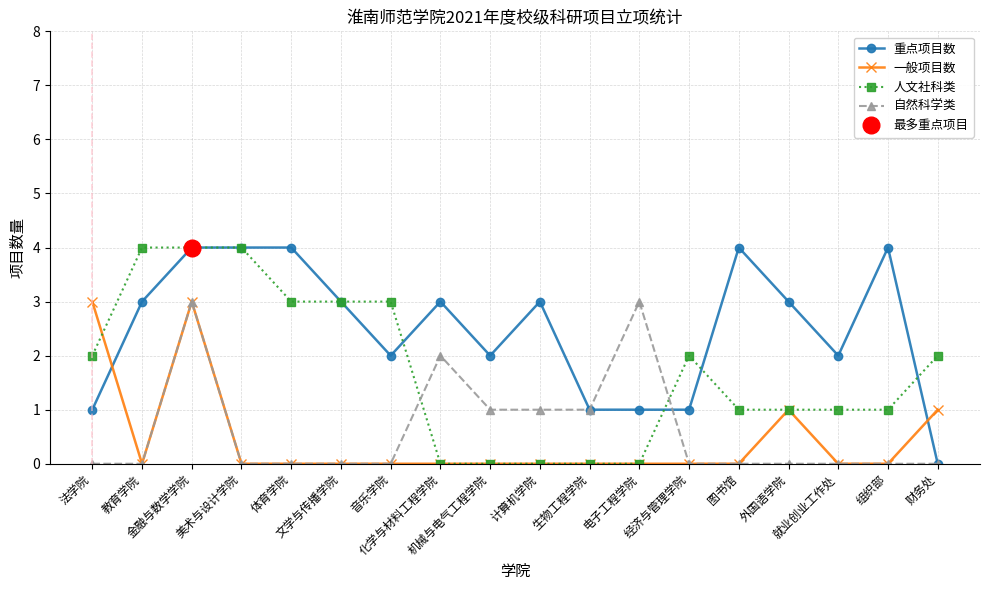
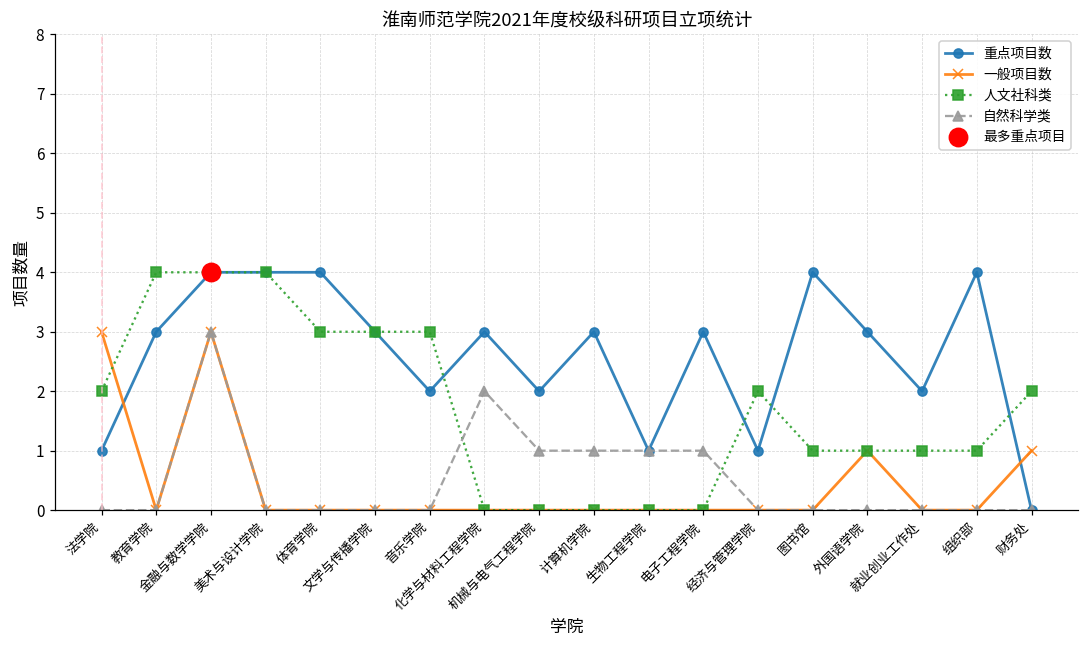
  {
    "重点项目数": {
      "法学院": 1,
      "教育学院": 3,
      "体育学院": 4,
      "音乐学院": 2,
      "化学与材料工程学院": 3,
      "机械与电气工程学院": 2,
      "计算机学院": 3,
-     "电子工程学院": 1,
+     "电子工程学院": 3,
      "经济与管理学院": 1,
      "图书馆": 4,
      "外国语学院": 3,
      "就业创业工作处": 2,
      "组织部": 4
    },
    "一般项目数": {
      "法学院": 3,
      "财务处": 1
    },
    "人文社科类": {
      "法学院": 2,
      "教育学院": 4,
      "体育学院": 3,
      "音乐学院": 3,
      "经济与管理学院": 2,
      "图书馆": 1,
      "就业创业工作处": 1,
      "组织部": 1,
      "财务处": 2
    },
    "自然科学类": {
      "法学院": 0,
      "化学与材料工程学院": 2,
      "机械与电气工程学院": 1,
      "计算机学院": 1,
-     "电子工程学院": 3,
+     "电子工程学院": 1,
      "外国语学院": 0
    }
  }
